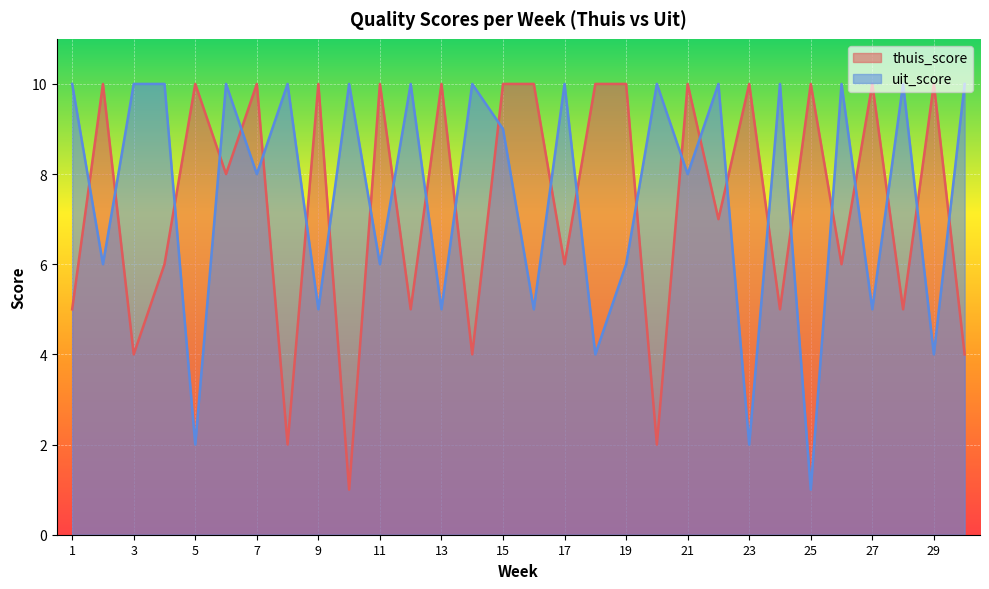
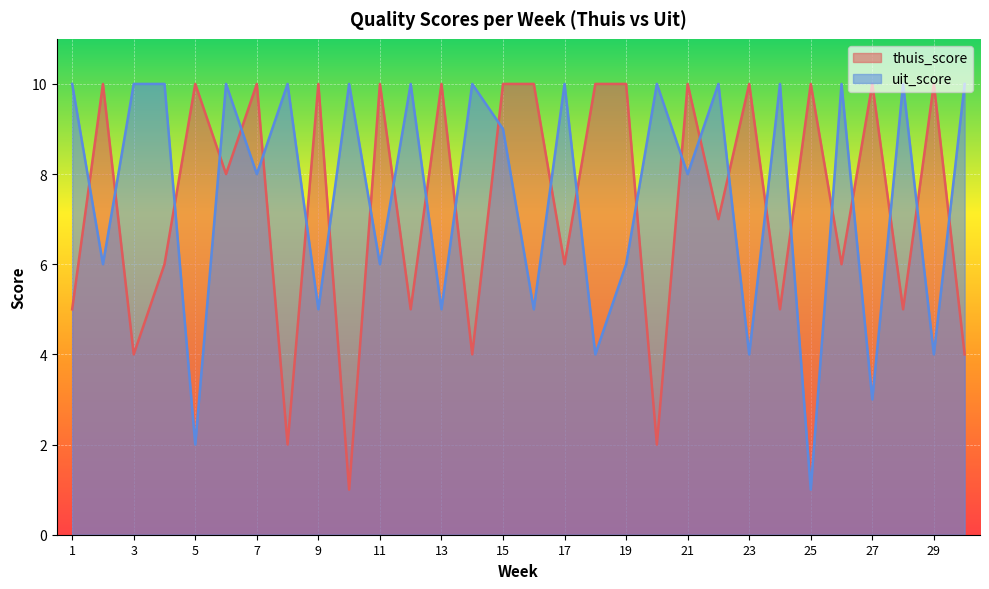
  {
    "thuis_score": {
      "1": 5,
      "3": 4,
      "5": 10,
      "7": 10,
      "9": 10,
      "11": 10,
      "13": 10,
      "15": 10,
      "17": 6,
      "19": 10,
      "21": 10,
      "23": 10,
      "25": 10
    },
    "uit_score": {
      "1": 10,
      "3": 10,
      "5": 2,
      "7": 8,
      "9": 5,
      "11": 6,
      "13": 5,
      "15": 9,
      "17": 10,
      "19": 6,
      "21": 8,
-     "23": 2,
+     "23": 4,
      "25": 1,
-     "27": 5,
+     "27": 3,
      "29": 4
    }
  }
